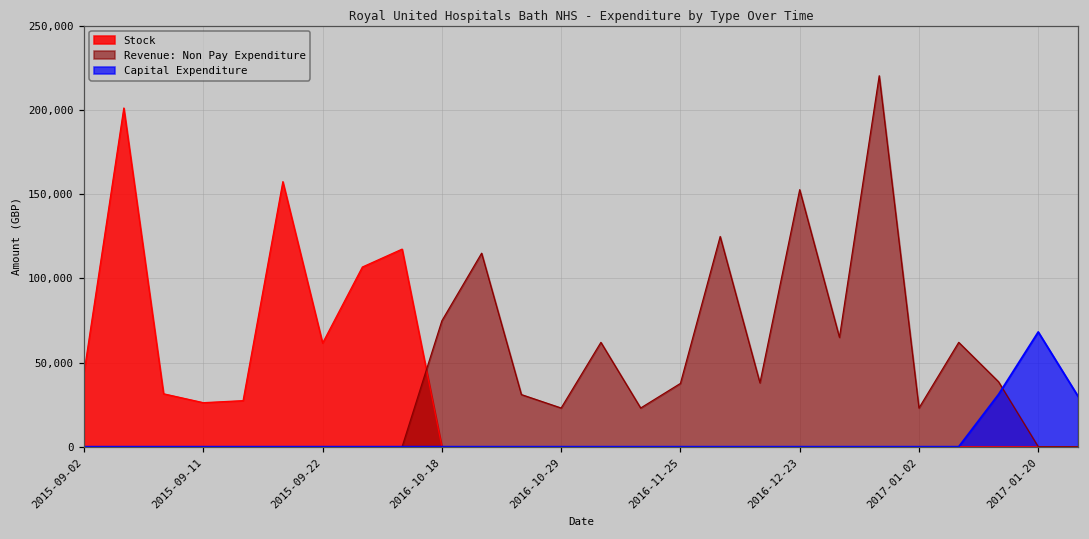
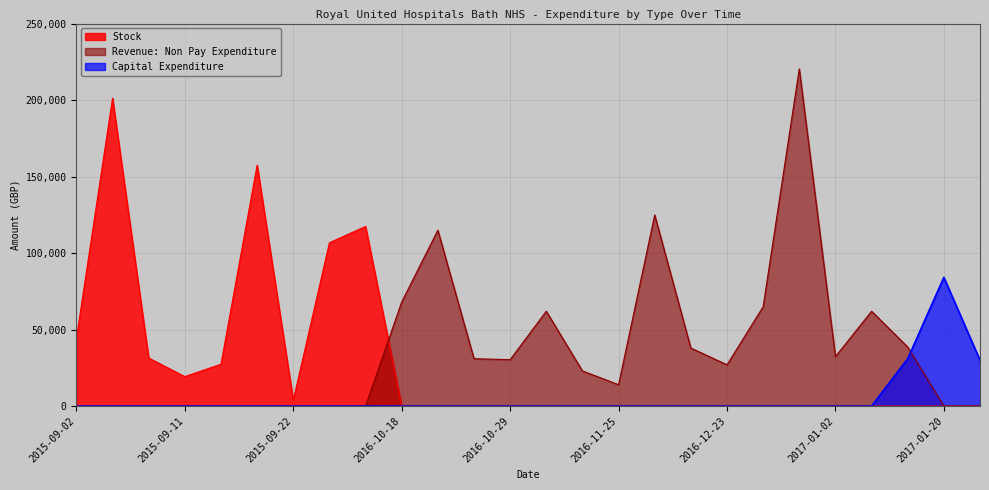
  {
    "Stock": {
      "2015-09-02": "44,000",
-     "2015-09-11": "26,000",
-     "2015-09-22": "62,000"
+     "2015-09-11": "19,000",
+     "2015-09-22": "4,000"
    },
    "Revenue: Non Pay Expenditure": {
-     "2016-10-18": "75,000",
-     "2016-10-29": "23,000",
-     "2016-11-25": "38,000",
-     "2016-12-23": "153,000",
-     "2017-01-02": "23,000"
+     "2016-10-18": "68,000",
+     "2016-10-29": "30,000",
+     "2016-11-25": "14,000",
+     "2016-12-23": "27,000",
+     "2017-01-02": "32,000"
    },
    "Capital Expenditure": {
-     "2017-01-20": "68,000"
+     "2017-01-20": "84,000"
    }
  }
